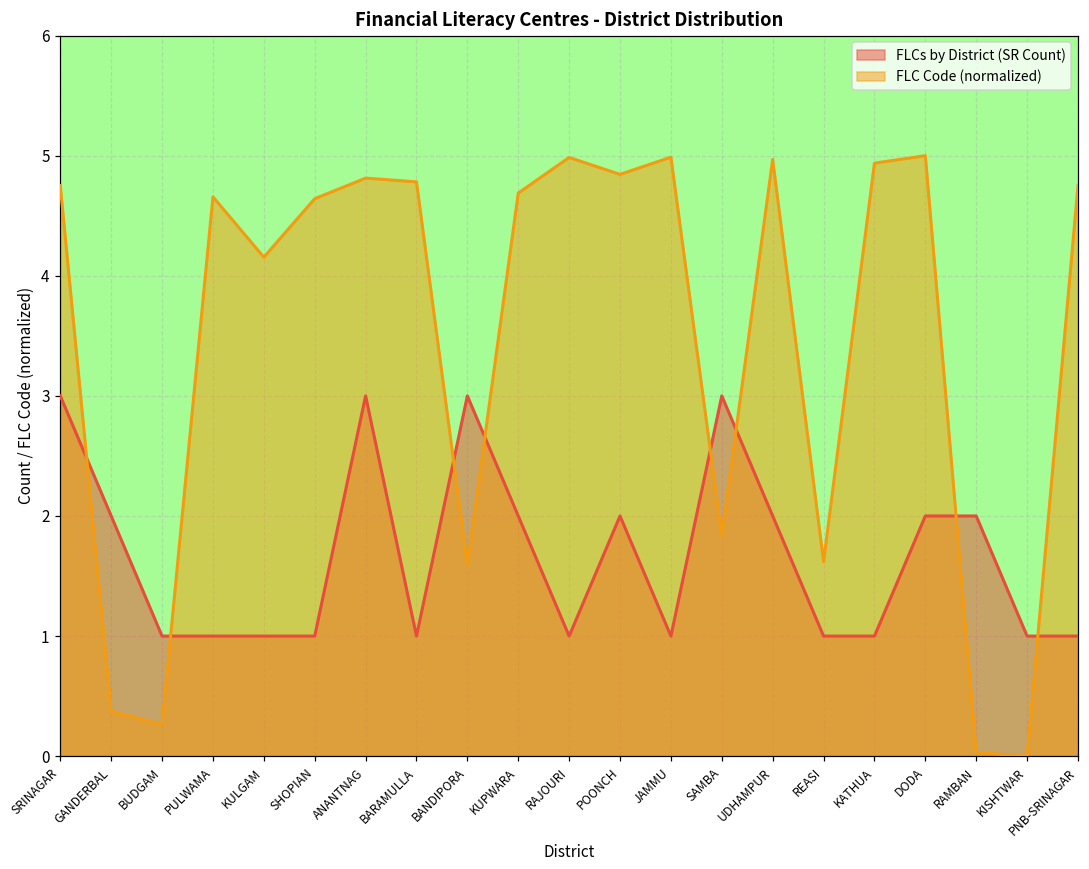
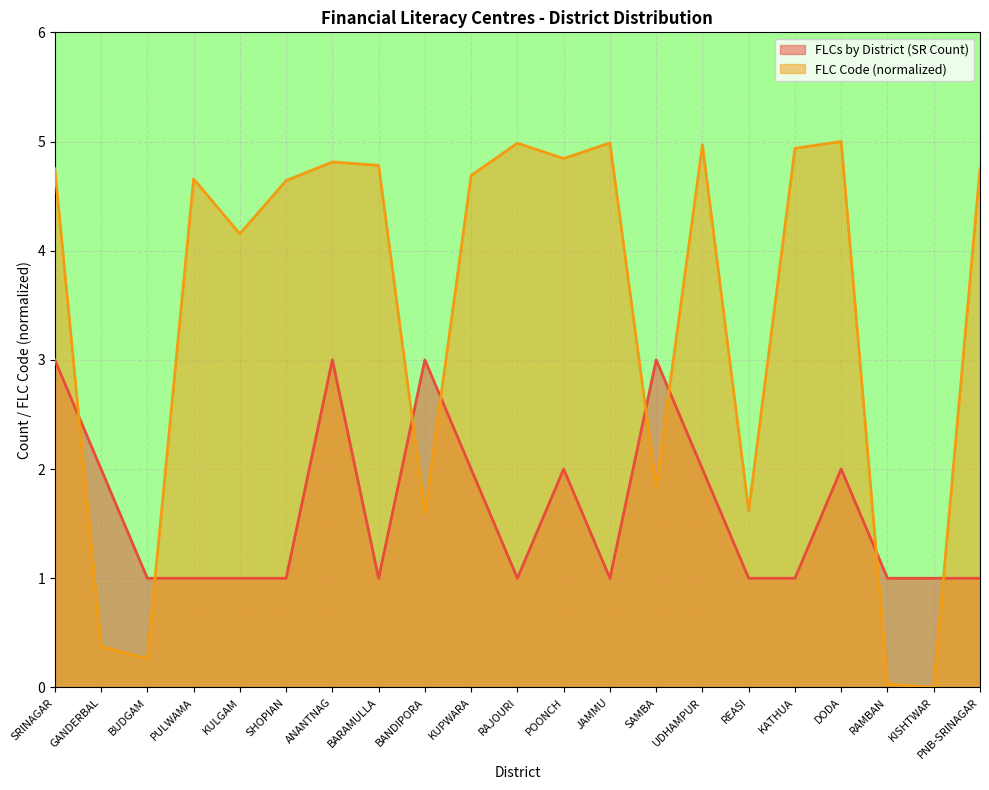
  {
    "FLCs by District (SR Count)": {
      "SRINAGAR": 3,
      "GANDERBAL": 2,
      "BUDGAM": 1,
      "PULWAMA": 1,
      "KULGAM": 1,
      "SHOPIAN": 1,
      "ANANTNAG": 3,
      "BARAMULLA": 1,
      "BANDIPORA": 3,
      "KUPWARA": 2,
      "RAJOURI": 1,
      "POONCH": 2,
      "JAMMU": 1,
      "SAMBA": 3,
      "UDHAMPUR": 2,
      "REASI": 1,
      "KATHUA": 1,
      "DODA": 2,
-     "RAMBAN": 2,
+     "RAMBAN": 1,
      "KISHTWAR": 1,
      "PNB-SRINAGAR": 1
    },
    "FLC Code (normalized)": {
      "SRINAGAR": 4.75,
      "GANDERBAL": 0.37,
      "BUDGAM": 0.26,
      "PULWAMA": 4.66,
      "KULGAM": 4.15,
      "SHOPIAN": 4.64,
      "ANANTNAG": 4.81,
      "BARAMULLA": 4.78,
      "BANDIPORA": 1.59,
      "KUPWARA": 4.69,
      "RAJOURI": 5,
      "POONCH": 4.84,
      "JAMMU": 5,
      "SAMBA": 1.84,
      "UDHAMPUR": 4.97,
      "REASI": 1.62,
      "KATHUA": 4.94,
      "DODA": 5,
      "RAMBAN": 0.03,
      "KISHTWAR": 0,
      "PNB-SRINAGAR": 4.75
    }
  }
